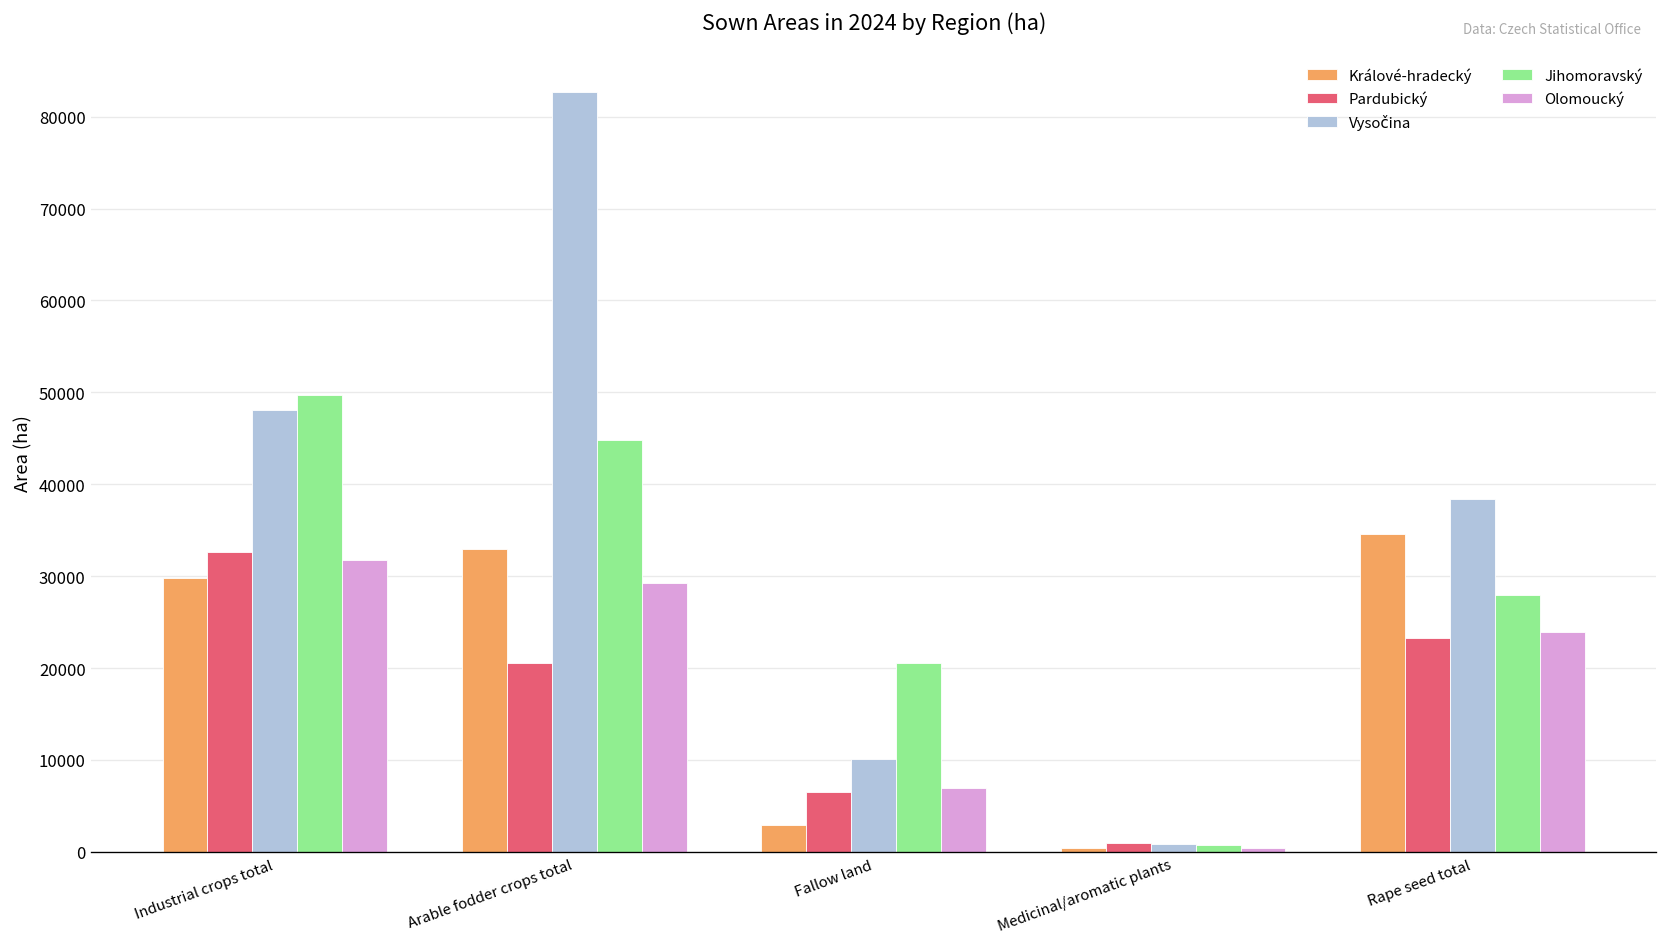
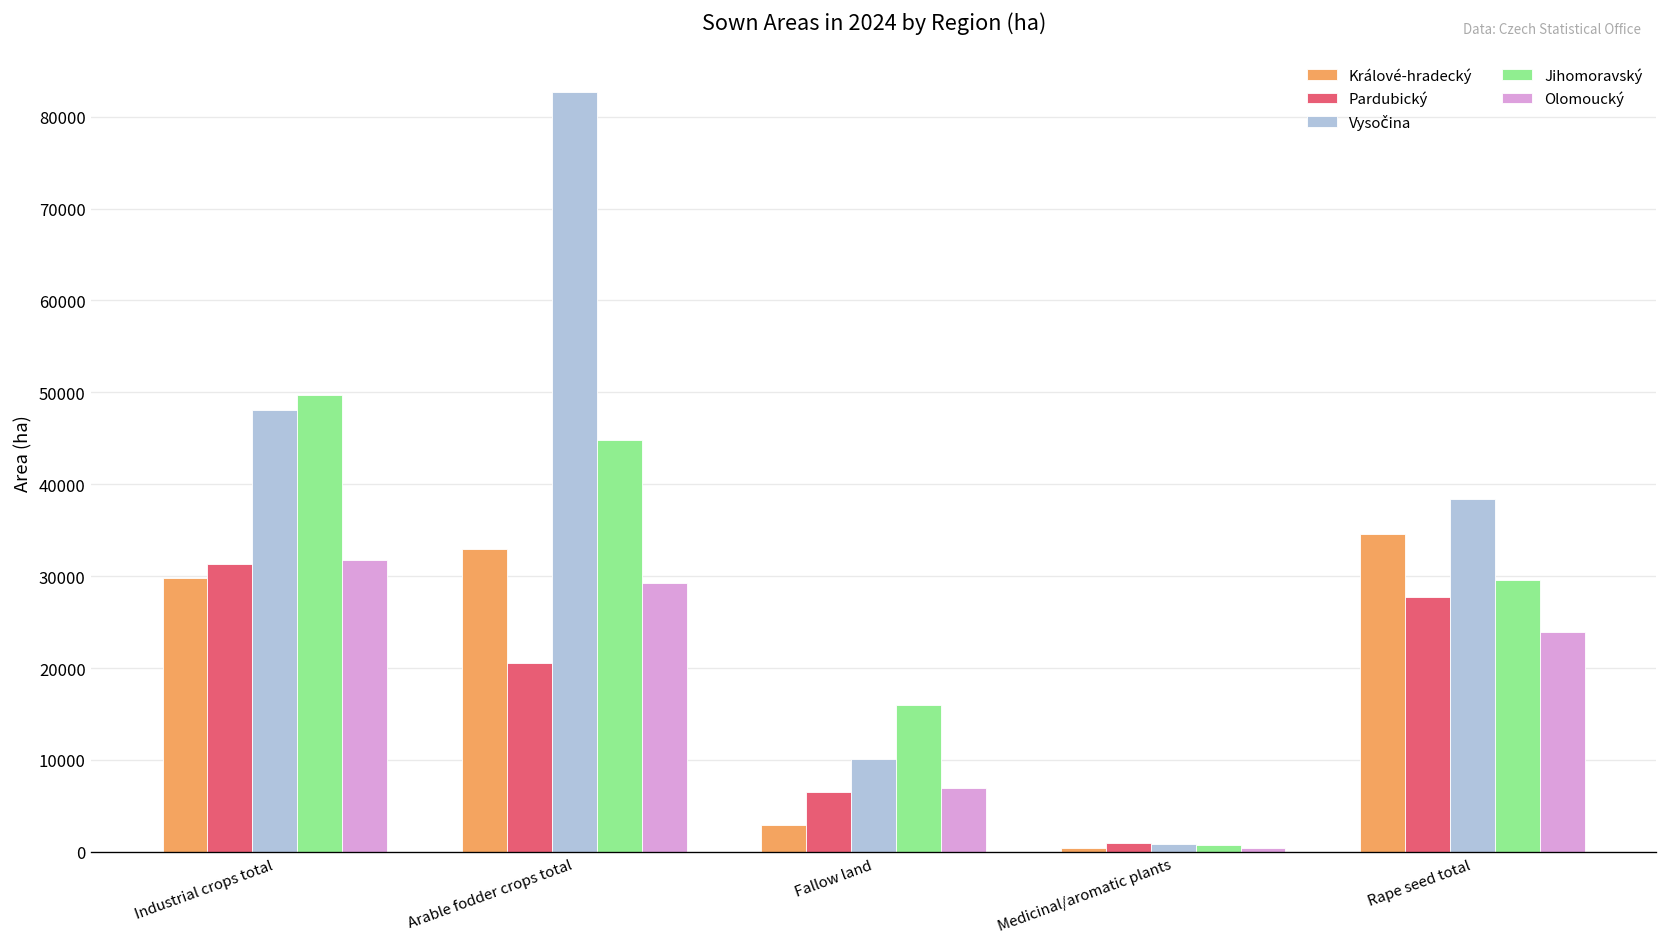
  {
    "Králové-hradecký": {
      "Industrial crops total": 30000,
      "Arable fodder crops total": 33000,
      "Fallow land": 3000,
      "Medicinal/aromatic plants": 0,
      "Rape seed total": 35000
    },
    "Pardubický": {
-     "Industrial crops total": 33000,
+     "Industrial crops total": 31000,
      "Arable fodder crops total": 21000,
      "Fallow land": 6000,
      "Medicinal/aromatic plants": 1000,
-     "Rape seed total": 23000
+     "Rape seed total": 28000
    },
    "Jihomoravský": {
      "Industrial crops total": 50000,
      "Arable fodder crops total": 45000,
-     "Fallow land": 21000,
+     "Fallow land": 16000,
      "Medicinal/aromatic plants": 1000,
-     "Rape seed total": 28000
+     "Rape seed total": 30000
    }
  }
